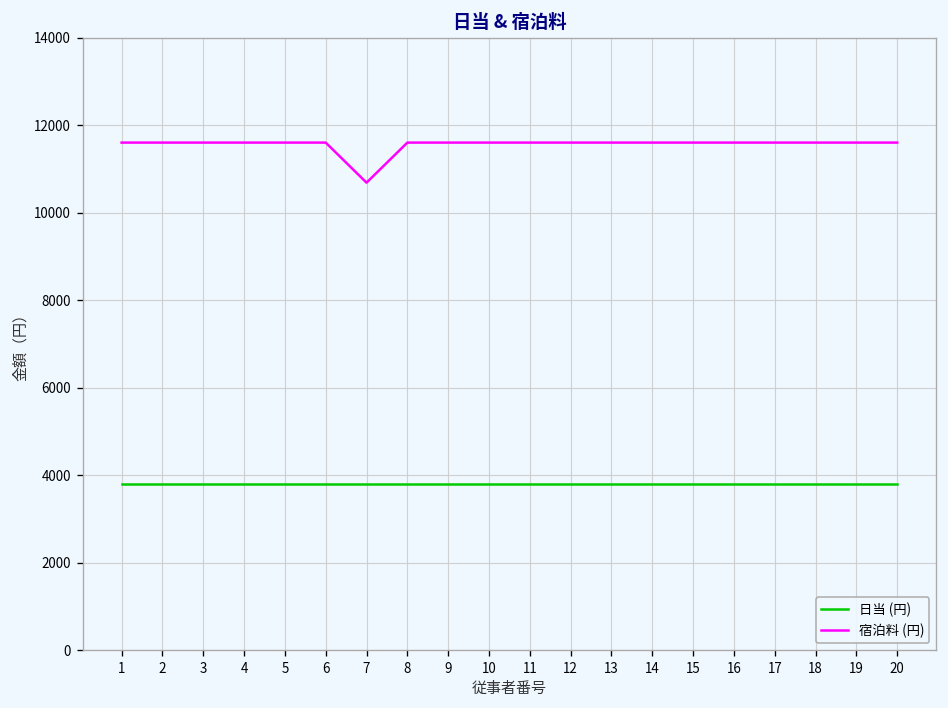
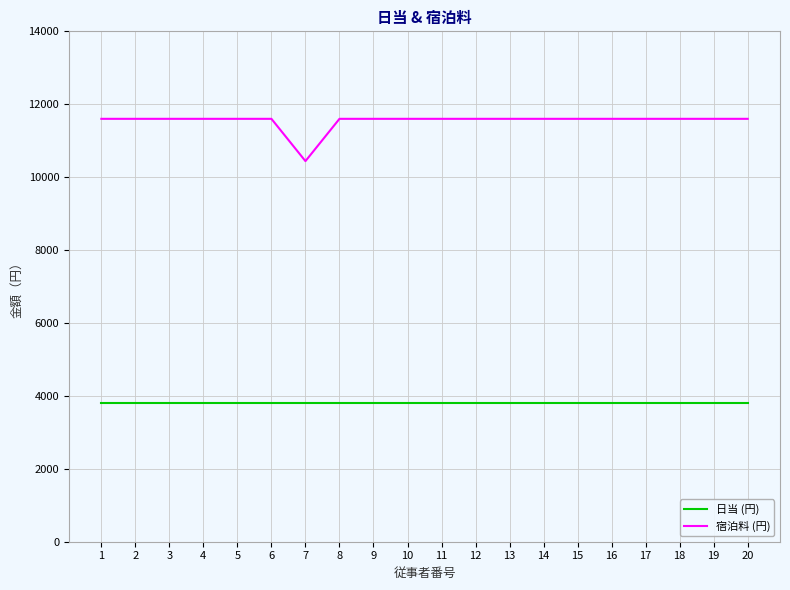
  {
    "日当 (円)": {
      "1": 3800,
      "2": 3800,
      "3": 3800,
      "4": 3800,
      "5": 3800,
      "6": 3800,
      "7": 3800,
      "8": 3800,
      "9": 3800,
      "10": 3800,
      "11": 3800,
      "12": 3800,
      "13": 3800,
      "14": 3800,
      "15": 3800,
      "16": 3800,
      "17": 3800,
      "18": 3800,
      "19": 3800,
      "20": 3800
    },
    "宿泊料 (円)": {
      "1": 11600,
      "2": 11600,
      "3": 11600,
      "4": 11600,
      "5": 11600,
      "6": 11600,
-     "7": 10700,
+     "7": 10400,
      "8": 11600,
      "9": 11600,
      "10": 11600,
      "11": 11600,
      "12": 11600,
      "13": 11600,
      "14": 11600,
      "15": 11600,
      "16": 11600,
      "17": 11600,
      "18": 11600,
      "19": 11600,
      "20": 11600
    }
  }
